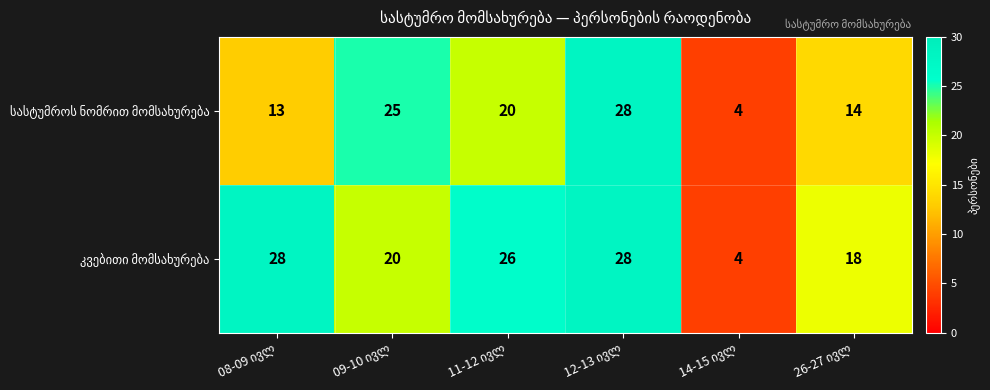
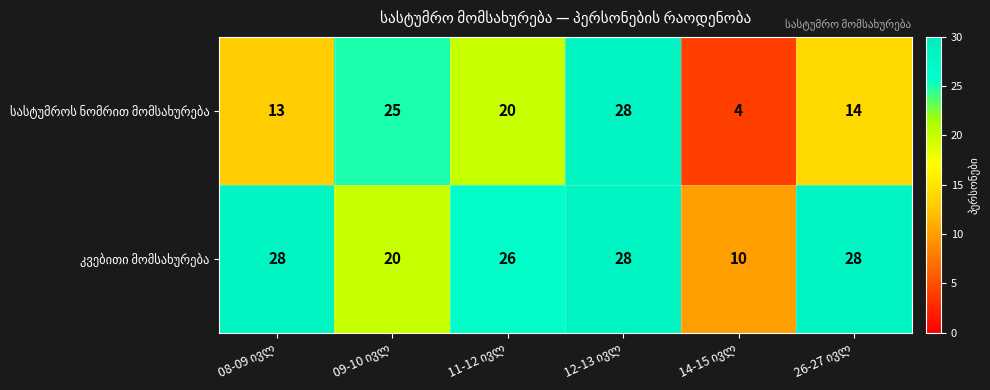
  {
    "სასტუმროს ნომრით მომსახურება": {
      "08-09 ივლ": 13,
      "09-10 ივლ": 25,
      "11-12 ივლ": 20,
      "12-13 ივლ": 28,
      "14-15 ივლ": 4,
      "26-27 ივლ": 14
    },
    "კვებითი მომსახურება": {
      "08-09 ივლ": 28,
      "09-10 ივლ": 20,
      "11-12 ივლ": 26,
      "12-13 ივლ": 28,
-     "14-15 ივლ": 4,
-     "26-27 ივლ": 18
+     "14-15 ივლ": 10,
+     "26-27 ივლ": 28
    }
  }
